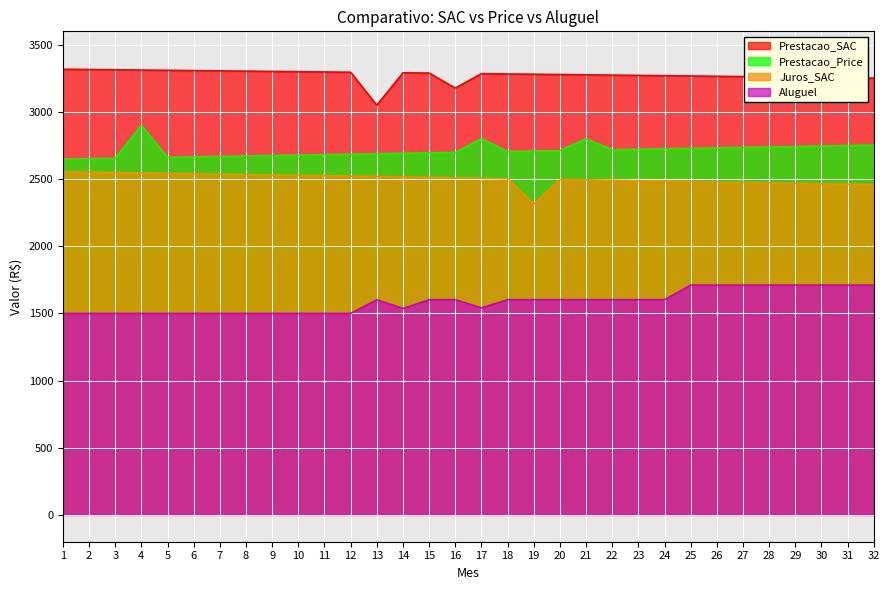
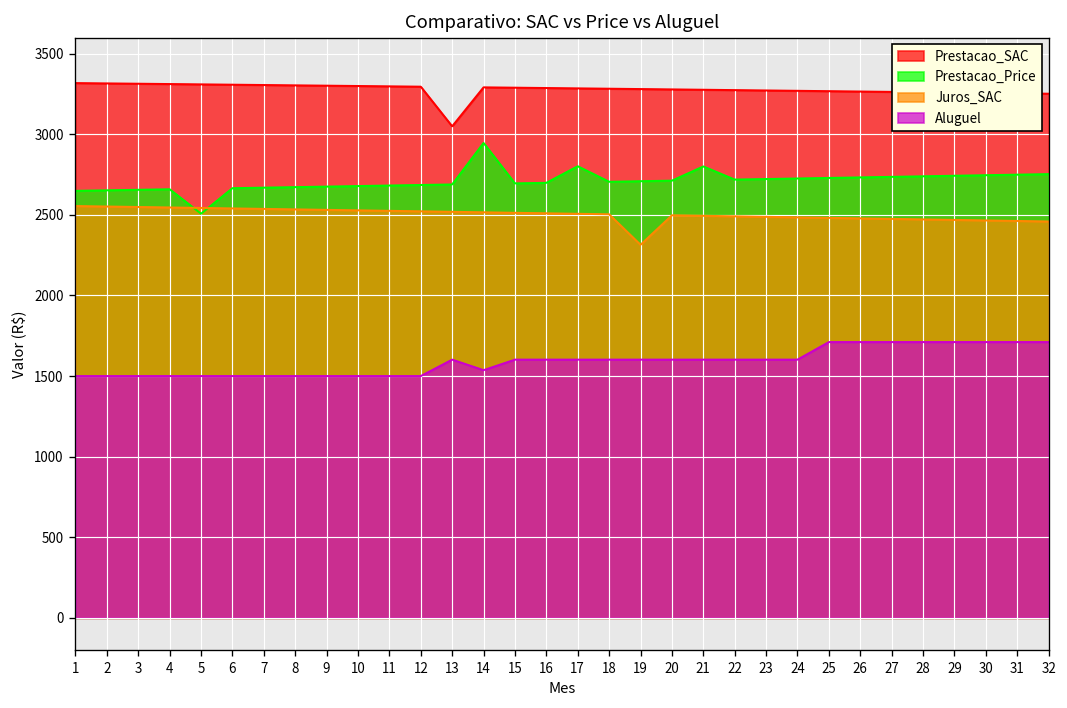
  {
    "Prestacao_SAC": {
      "1": 3320,
      "2": 3320,
      "3": 3310,
      "4": 3310,
      "5": 3310,
      "6": 3310,
      "7": 3310,
      "8": 3300,
      "9": 3300,
      "10": 3300,
      "11": 3300,
      "12": 3300,
      "13": 3050,
      "14": 3290,
      "15": 3290,
-     "16": 3180,
+     "16": 3290,
      "17": 3280,
      "18": 3280,
      "19": 3280,
      "20": 3280,
      "21": 3280,
      "22": 3270,
      "23": 3270,
      "24": 3270,
      "25": 3270,
      "26": 3270,
      "27": 3260,
      "32": 3250
    },
    "Prestacao_Price": {
      "1": 2650,
      "2": 2650,
      "3": 2660,
-     "4": 2900,
-     "5": 2660,
+     "4": 2660,
+     "5": 2510,
      "6": 2670,
      "7": 2670,
      "8": 2670,
      "9": 2680,
      "10": 2680,
      "11": 2680,
      "12": 2690,
      "13": 2690,
-     "14": 2690,
+     "14": 2950,
      "15": 2700,
      "16": 2700,
      "17": 2800,
      "18": 2710,
      "19": 2710,
      "20": 2710,
      "21": 2800,
      "22": 2720,
      "23": 2720,
      "24": 2730,
      "25": 2730,
      "26": 2730,
      "27": 2740,
      "28": 2740,
      "29": 2740,
      "30": 2750,
      "31": 2750,
      "32": 2750
    },
    "Juros_SAC": {
      "1": 2550,
      "2": 2550,
      "3": 2550,
      "4": 2550,
      "5": 2540,
      "6": 2540,
      "7": 2540,
      "8": 2530,
      "9": 2530,
      "10": 2530,
      "11": 2530,
      "12": 2520,
      "13": 2520,
      "14": 2520,
      "15": 2510,
      "16": 2510,
      "17": 2510,
      "18": 2500,
      "19": 2310,
      "20": 2500,
      "21": 2490,
      "22": 2490,
      "23": 2490,
      "24": 2480,
      "25": 2480,
      "26": 2480,
      "27": 2480,
      "28": 2470,
      "29": 2470,
      "30": 2470,
      "31": 2460,
      "32": 2460
    },
    "Aluguel": {
      "1": 1500,
      "2": 1500,
      "3": 1500,
      "4": 1500,
      "5": 1500,
      "6": 1500,
      "7": 1500,
      "8": 1500,
      "9": 1500,
      "10": 1500,
      "11": 1500,
      "12": 1500,
      "13": 1600,
      "14": 1540,
      "15": 1600,
      "16": 1600,
-     "17": 1540,
+     "17": 1600,
      "18": 1600,
      "19": 1600,
      "20": 1600,
      "21": 1600,
      "22": 1600,
      "23": 1600,
      "24": 1600,
      "25": 1710,
      "26": 1710,
      "27": 1710,
      "28": 1710,
      "29": 1710,
      "30": 1710,
      "31": 1710,
      "32": 1710
    }
  }
